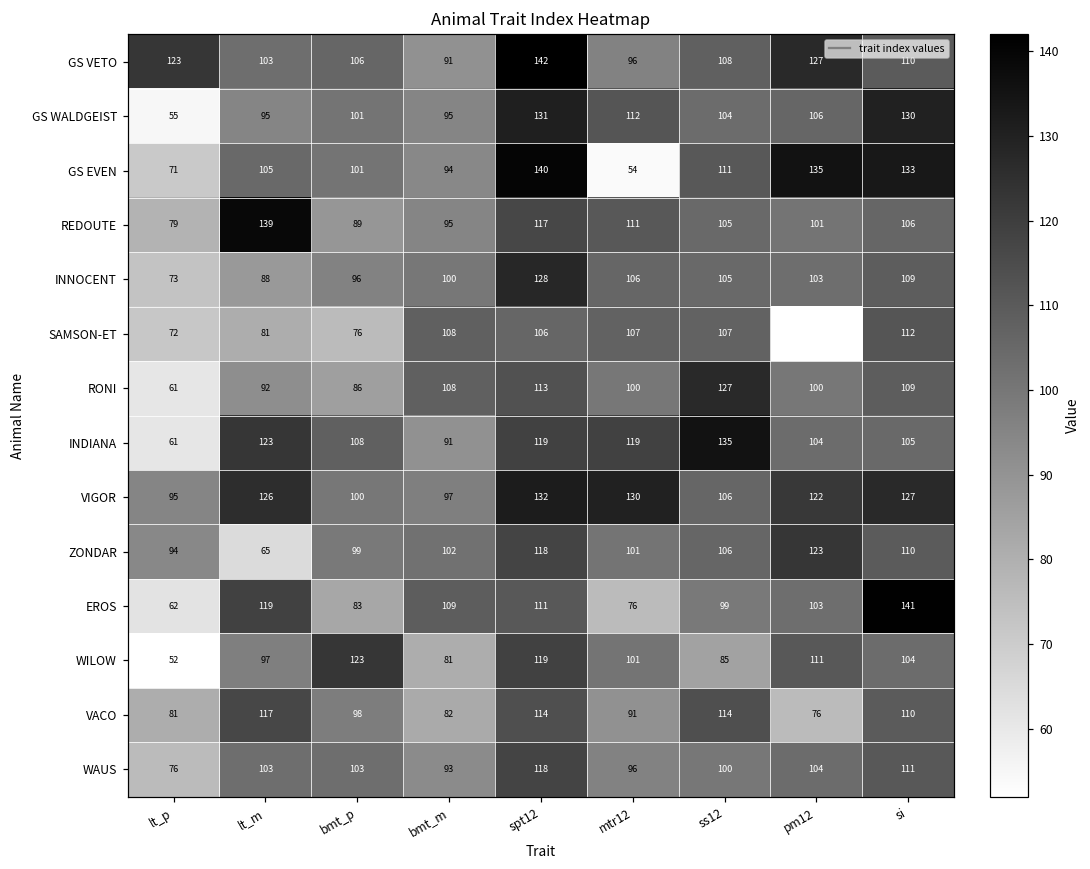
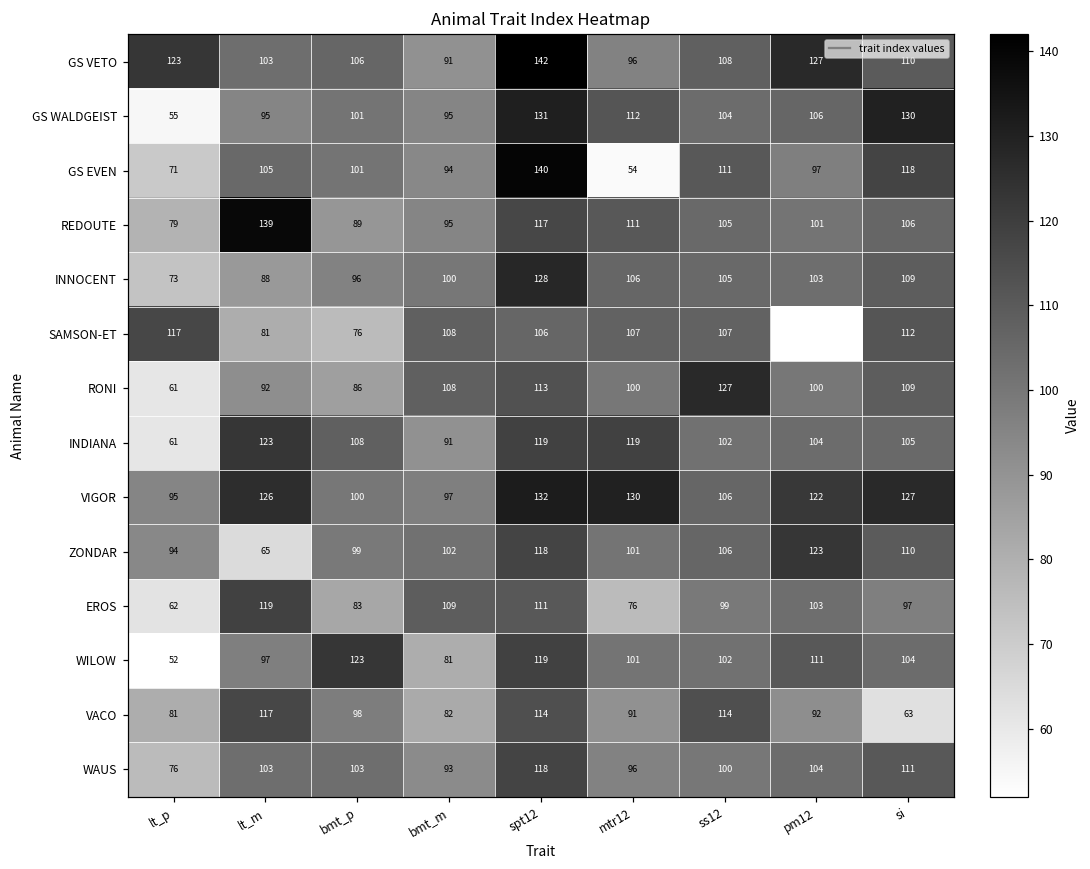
  {
    "GS VETO": {
      "lt_p": 123,
      "lt_m": 103,
      "bmt_p": 106,
      "bmt_m": 91,
      "spt12": 142,
      "mtr12": 96,
      "ss12": 108,
      "pm12": 127
    },
    "GS WALDGEIST": {
      "lt_p": 55,
      "lt_m": 95,
      "bmt_p": 101,
      "bmt_m": 95,
      "spt12": 131,
      "mtr12": 112,
      "ss12": 104,
      "pm12": 106,
      "si": 130
    },
    "GS EVEN": {
      "lt_p": 71,
      "lt_m": 105,
      "bmt_p": 101,
      "bmt_m": 94,
      "spt12": 140,
      "mtr12": 54,
      "ss12": 111,
-     "pm12": 135,
-     "si": 133
+     "pm12": 97,
+     "si": 118
    },
    "REDOUTE": {
      "lt_p": 79,
      "lt_m": 139,
      "bmt_p": 89,
      "bmt_m": 95,
      "spt12": 117,
      "mtr12": 111,
      "ss12": 105,
      "pm12": 101,
      "si": 106
    },
    "INNOCENT": {
      "lt_p": 73,
      "lt_m": 88,
      "bmt_p": 96,
      "bmt_m": 100,
      "spt12": 128,
      "mtr12": 106,
      "ss12": 105,
      "pm12": 103,
      "si": 109
    },
    "SAMSON-ET": {
-     "lt_p": 72,
+     "lt_p": 117,
      "lt_m": 81,
      "bmt_p": 76,
      "bmt_m": 108,
      "spt12": 106,
      "mtr12": 107,
      "ss12": 107,
      "si": 112
    },
    "RONI": {
      "lt_p": 61,
      "lt_m": 92,
      "bmt_p": 86,
      "bmt_m": 108,
      "spt12": 113,
      "mtr12": 100,
      "ss12": 127,
      "pm12": 100,
      "si": 109
    },
    "INDIANA": {
      "lt_p": 61,
      "lt_m": 123,
      "bmt_p": 108,
      "bmt_m": 91,
      "spt12": 119,
      "mtr12": 119,
-     "ss12": 135,
+     "ss12": 102,
      "pm12": 104,
      "si": 105
    },
    "VIGOR": {
      "lt_p": 95,
      "lt_m": 126,
      "bmt_p": 100,
      "bmt_m": 97,
      "spt12": 132,
      "mtr12": 130,
      "ss12": 106,
      "pm12": 122,
      "si": 127
    },
    "ZONDAR": {
      "lt_p": 94,
      "lt_m": 65,
      "bmt_p": 99,
      "bmt_m": 102,
      "spt12": 118,
      "mtr12": 101,
      "ss12": 106,
      "pm12": 123,
      "si": 110
    },
    "EROS": {
      "lt_p": 62,
      "lt_m": 119,
      "bmt_p": 83,
      "bmt_m": 109,
      "spt12": 111,
      "mtr12": 76,
      "ss12": 99,
      "pm12": 103,
-     "si": 141
+     "si": 97
    },
    "WILOW": {
      "lt_p": 52,
      "lt_m": 97,
      "bmt_p": 123,
      "bmt_m": 81,
      "spt12": 119,
      "mtr12": 101,
-     "ss12": 85,
+     "ss12": 102,
      "pm12": 111,
      "si": 104
    },
    "VACO": {
      "lt_p": 81,
      "lt_m": 117,
      "bmt_p": 98,
      "bmt_m": 82,
      "spt12": 114,
      "mtr12": 91,
      "ss12": 114,
-     "pm12": 76,
-     "si": 110
+     "pm12": 92,
+     "si": 63
    },
    "WAUS": {
      "lt_p": 76,
      "lt_m": 103,
      "bmt_p": 103,
      "bmt_m": 93,
      "spt12": 118,
      "mtr12": 96,
      "ss12": 100,
      "pm12": 104,
      "si": 111
    }
  }
